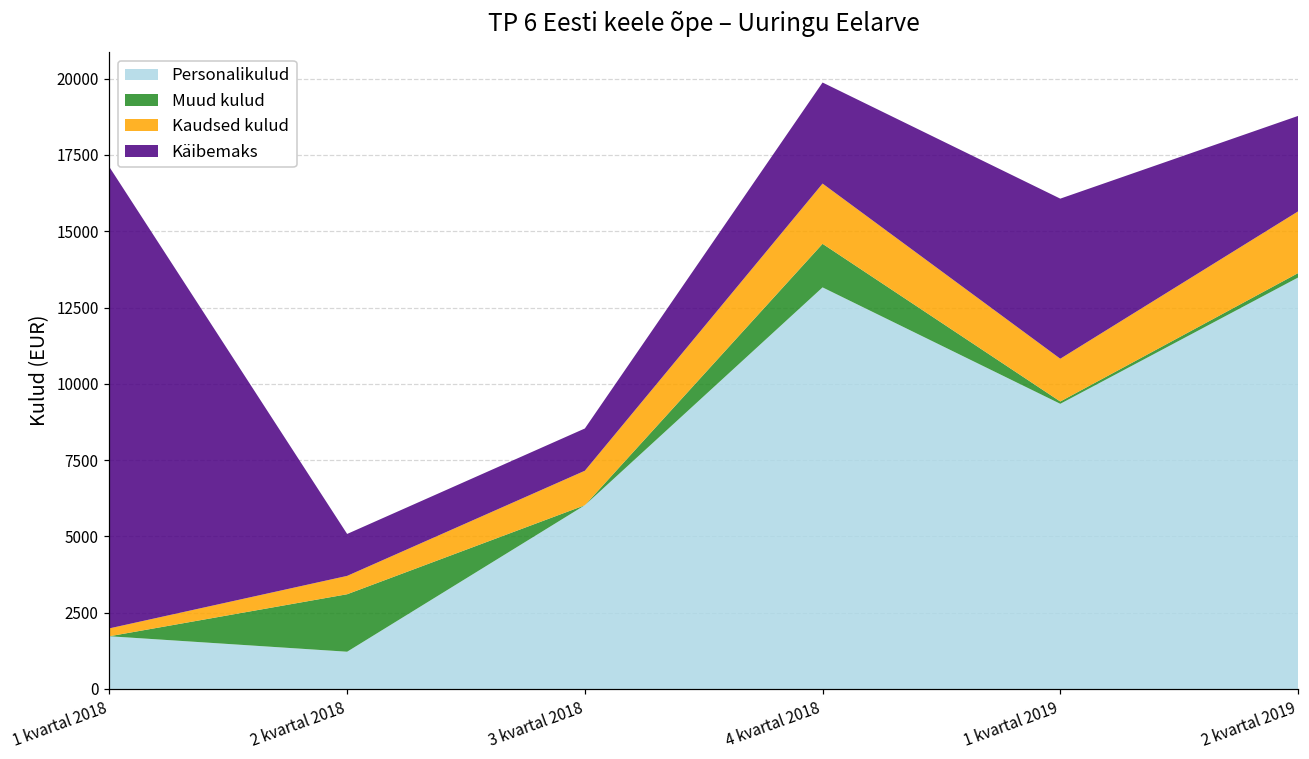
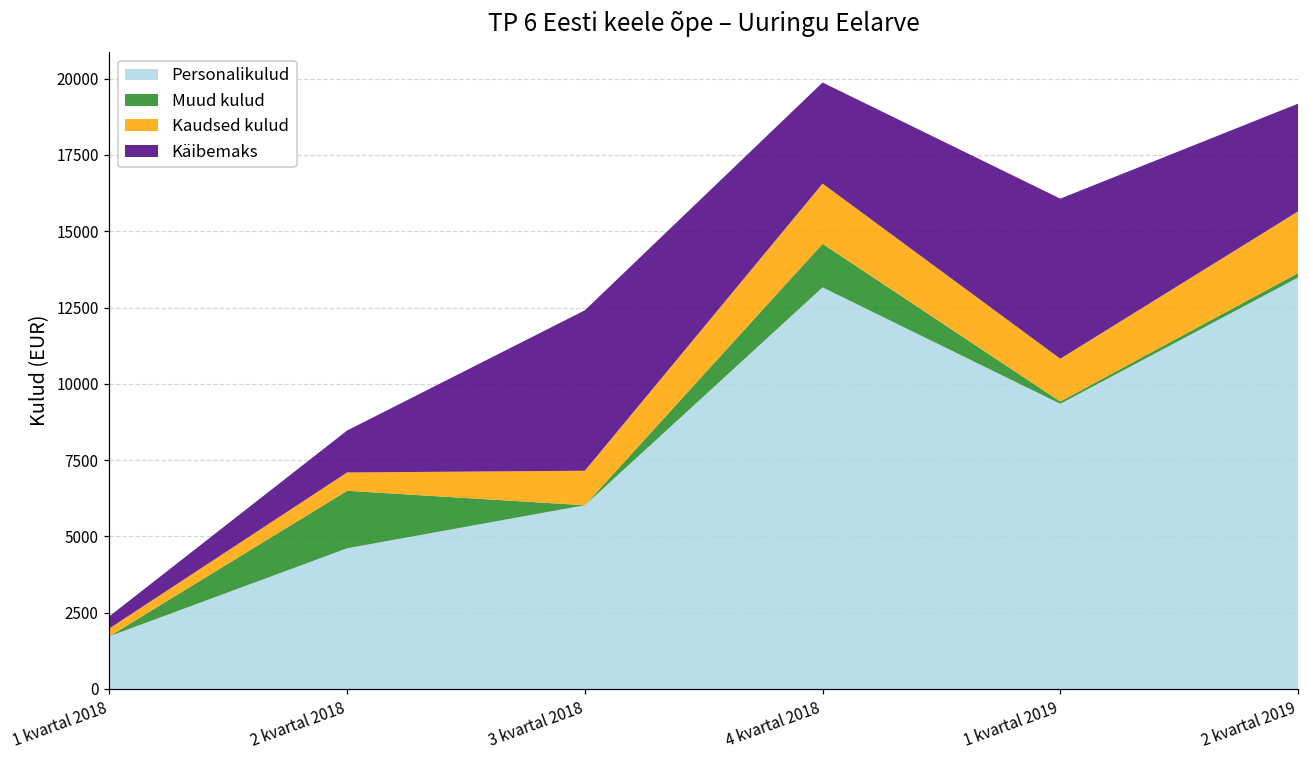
  {
    "Personalikulud": {
-     "2 kvartal 2018": 1200,
+     "2 kvartal 2018": 4600,
      "4 kvartal 2018": 13200,
      "2 kvartal 2019": 13500
    },
    "Muud kulud": {
      "2 kvartal 2018": 1900,
      "4 kvartal 2018": 1400,
      "2 kvartal 2019": 100
    },
    "Kaudsed kulud": {
      "1 kvartal 2018": 300,
      "2 kvartal 2018": 600,
      "3 kvartal 2018": 1100,
      "4 kvartal 2018": 2000,
      "1 kvartal 2019": 1400,
      "2 kvartal 2019": 2000
    },
    "Käibemaks": {
-     "1 kvartal 2018": 15100,
+     "1 kvartal 2018": 400,
      "2 kvartal 2018": 1400,
-     "3 kvartal 2018": 1400,
+     "3 kvartal 2018": 5300,
      "4 kvartal 2018": 3300,
      "1 kvartal 2019": 5200,
-     "2 kvartal 2019": 3100
+     "2 kvartal 2019": 3500
    }
  }
